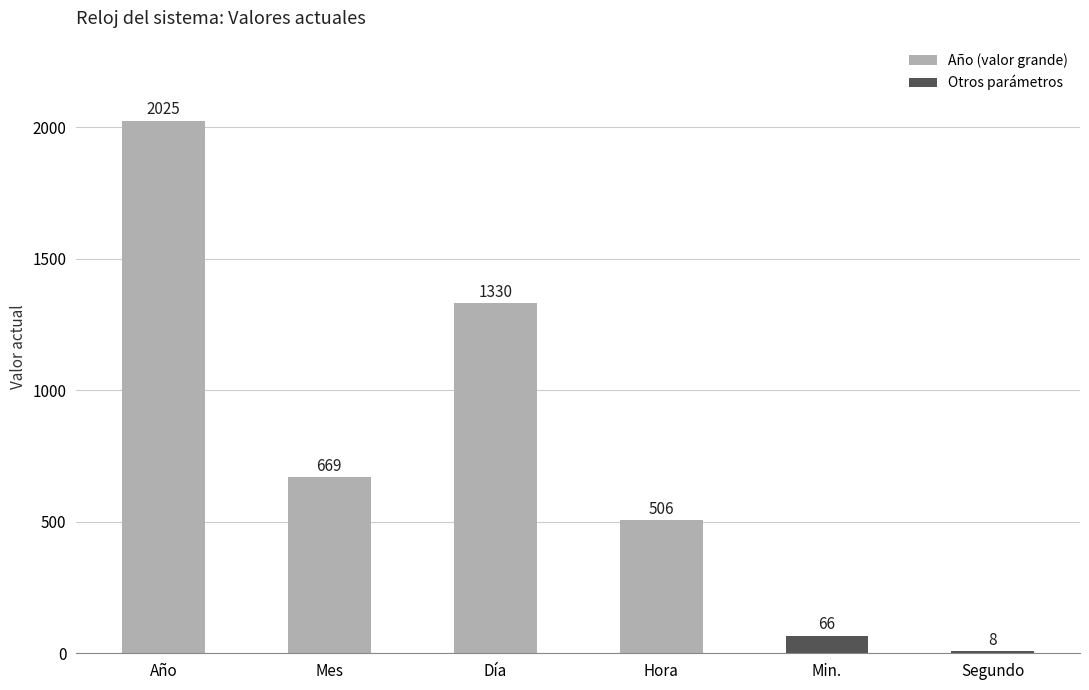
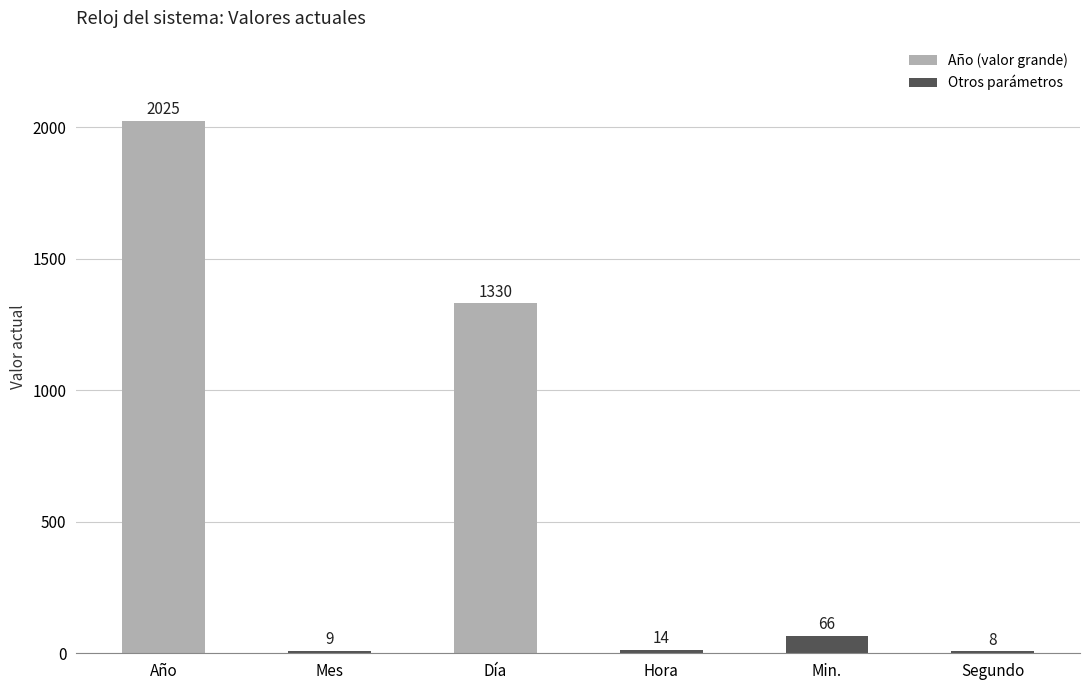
  {
    "Año": 2025,
-   "Mes": 669,
+   "Mes": 9,
    "Día": 1330,
-   "Hora": 506,
+   "Hora": 14,
    "Min.": 66,
    "Segundo": 8
  }
